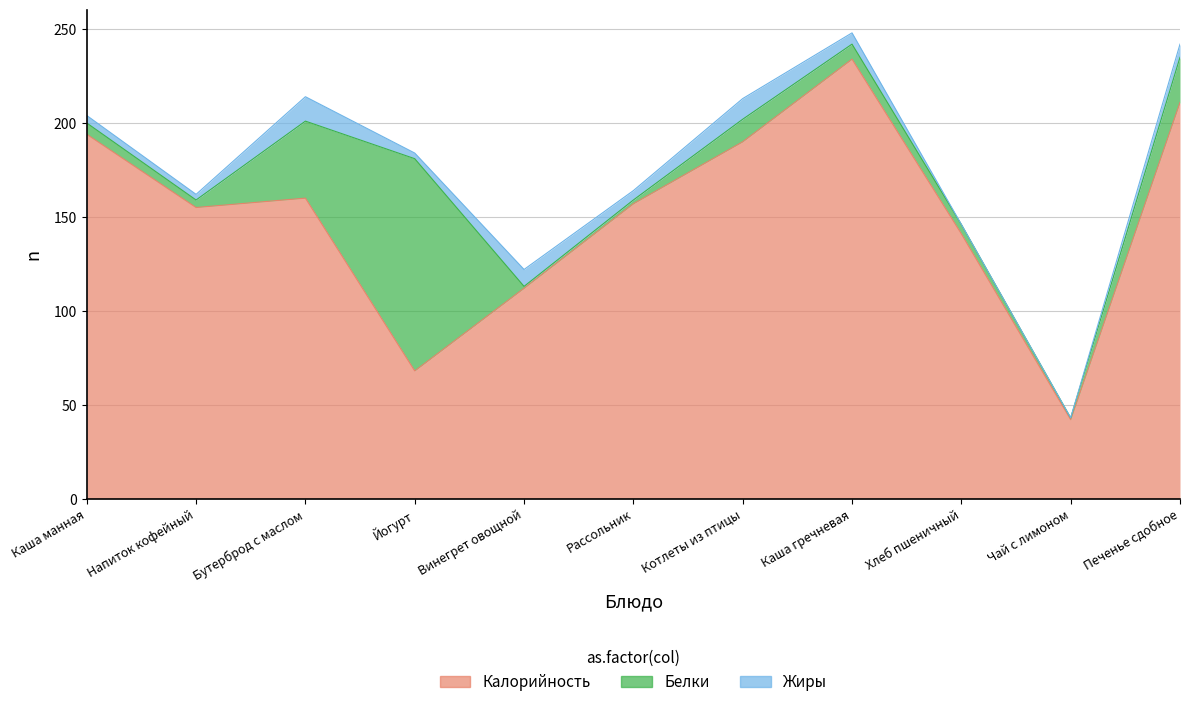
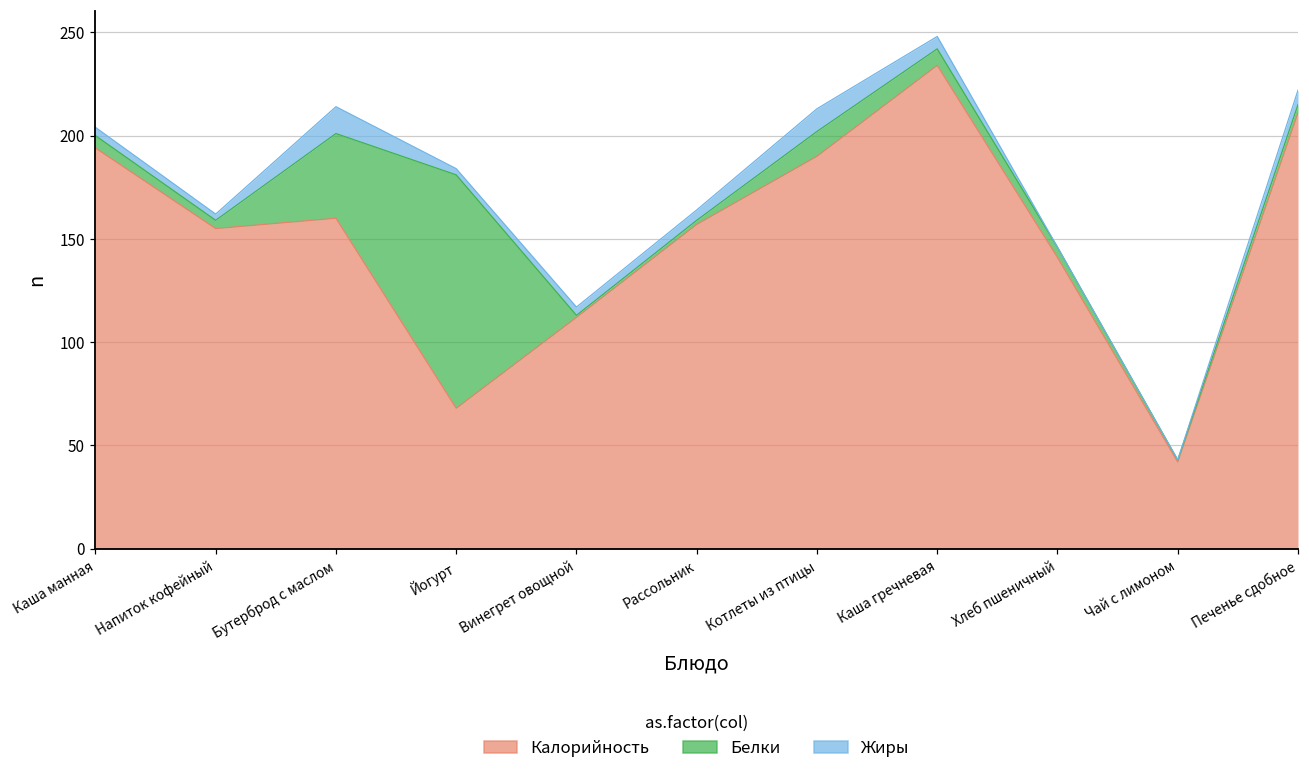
  {
    "Калорийность": {
      "Каша манная": 194,
      "Напиток кофейный": 155,
      "Бутерброд с маслом": 160,
      "Йогурт": 68,
      "Рассольник": 157,
      "Котлеты из птицы": 190,
      "Каша гречневая": 234,
      "Хлеб пшеничный": 141,
      "Печенье сдобное": 211
    },
    "Белки": {
      "Каша манная": 6,
      "Напиток кофейный": 4,
      "Бутерброд с маслом": 41,
      "Йогурт": 113,
      "Рассольник": 2,
      "Котлеты из птицы": 12,
      "Каша гречневая": 8,
-     "Печенье сдобное": 24
+     "Печенье сдобное": 4
    },
    "Жиры": {
      "Каша манная": 4,
      "Напиток кофейный": 3,
      "Бутерброд с маслом": 13,
      "Йогурт": 3,
-     "Винегрет овощной": 9,
+     "Винегрет овощной": 4,
      "Рассольник": 5,
      "Котлеты из птицы": 11,
      "Каша гречневая": 6,
      "Печенье сдобное": 7
    }
  }
